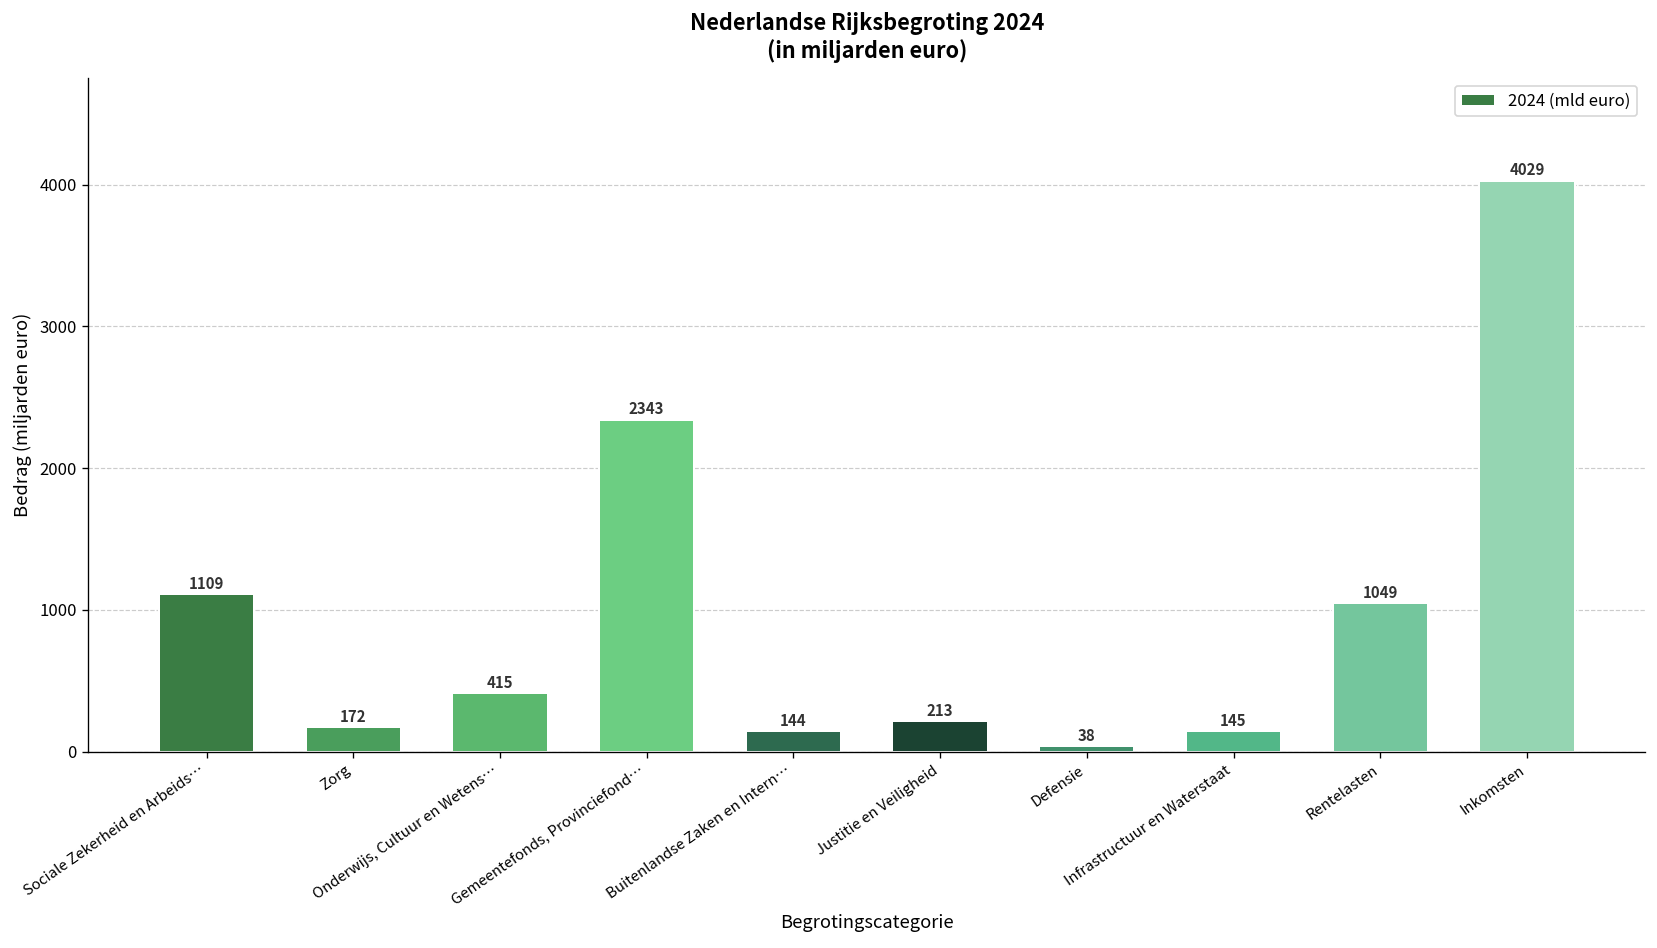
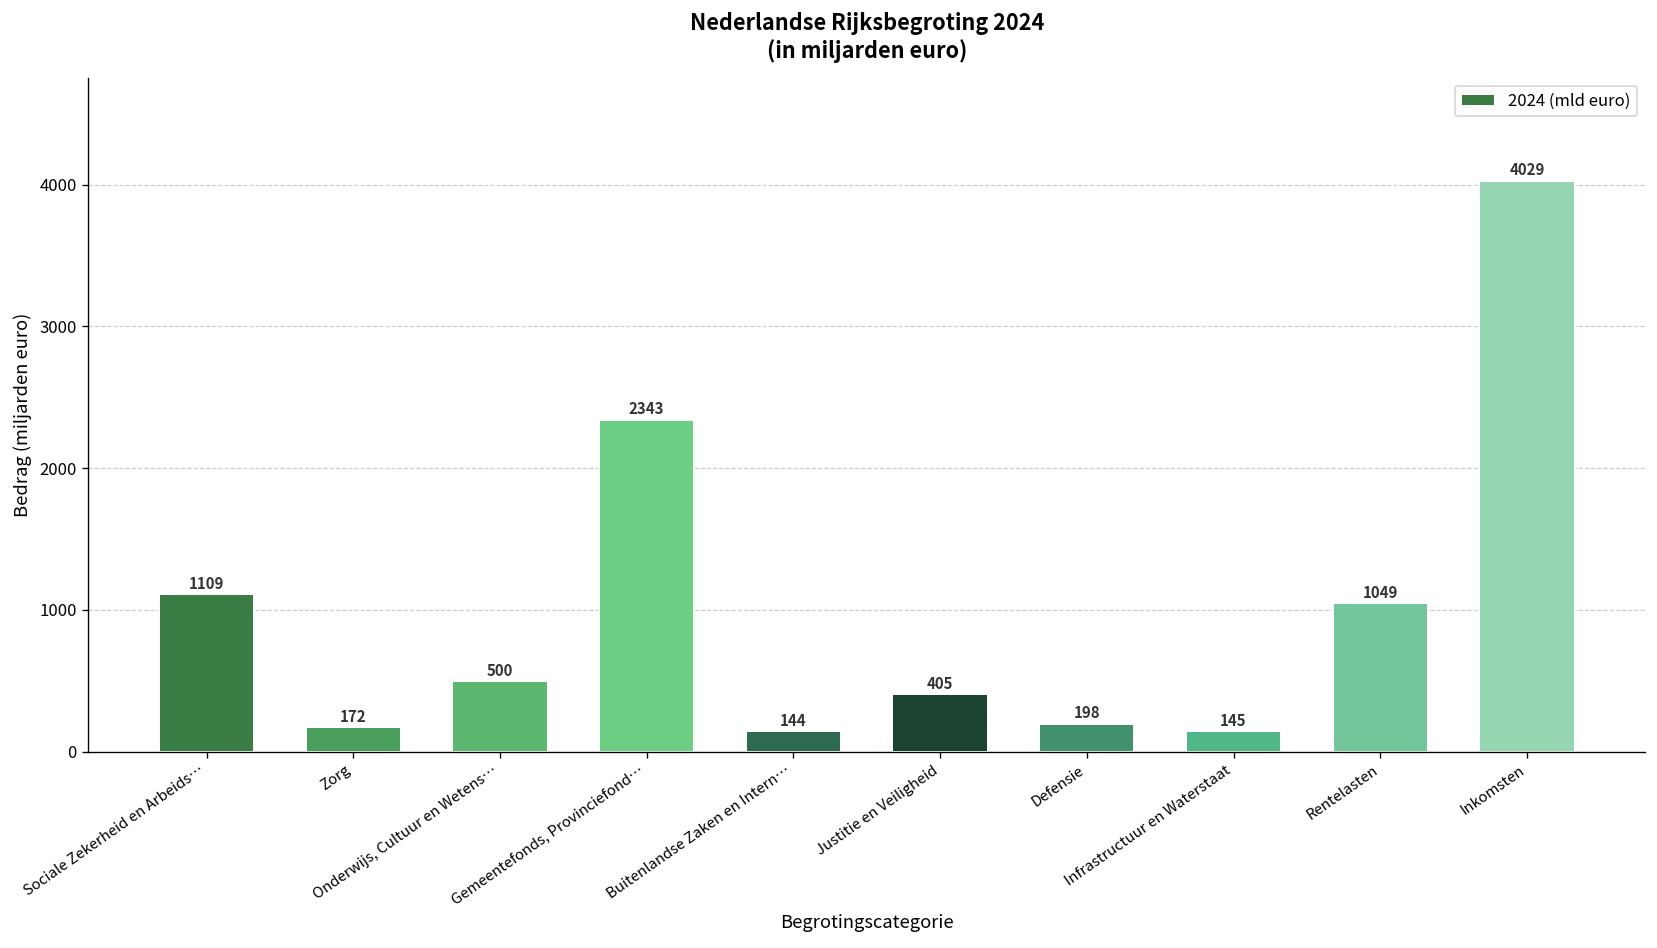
  {
    "Sociale Zekerheid en Arbeids…": 1109,
    "Zorg": 172,
-   "Onderwijs, Cultuur en Wetens…": 415,
+   "Onderwijs, Cultuur en Wetens…": 500,
    "Gemeentefonds, Provinciefond…": 2343,
    "Buitenlandse Zaken en Intern…": 144,
-   "Justitie en Veiligheid": 213,
-   "Defensie": 38,
+   "Justitie en Veiligheid": 405,
+   "Defensie": 198,
    "Infrastructuur en Waterstaat": 145,
    "Rentelasten": 1049,
    "Inkomsten": 4029
  }
